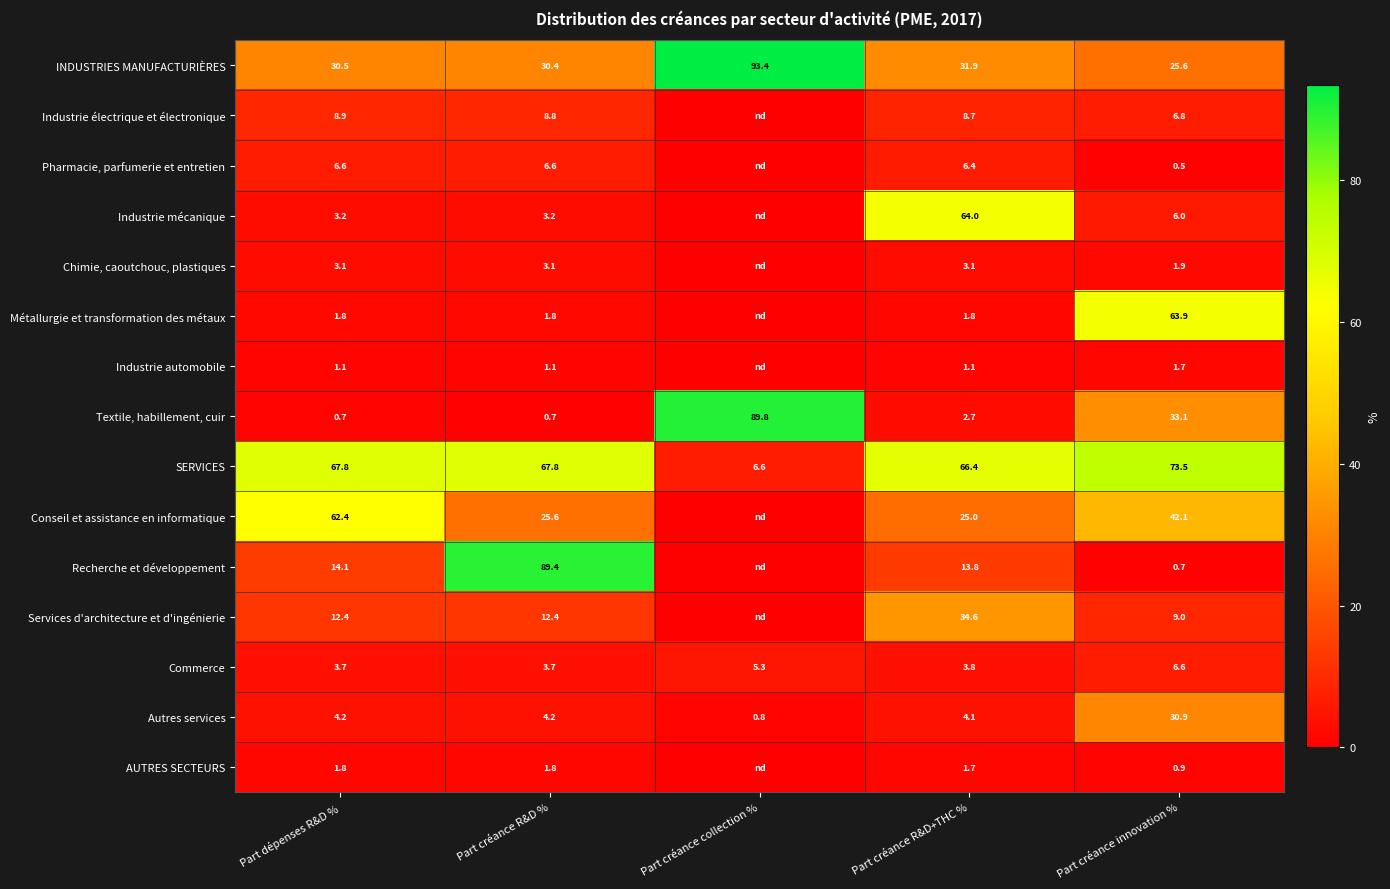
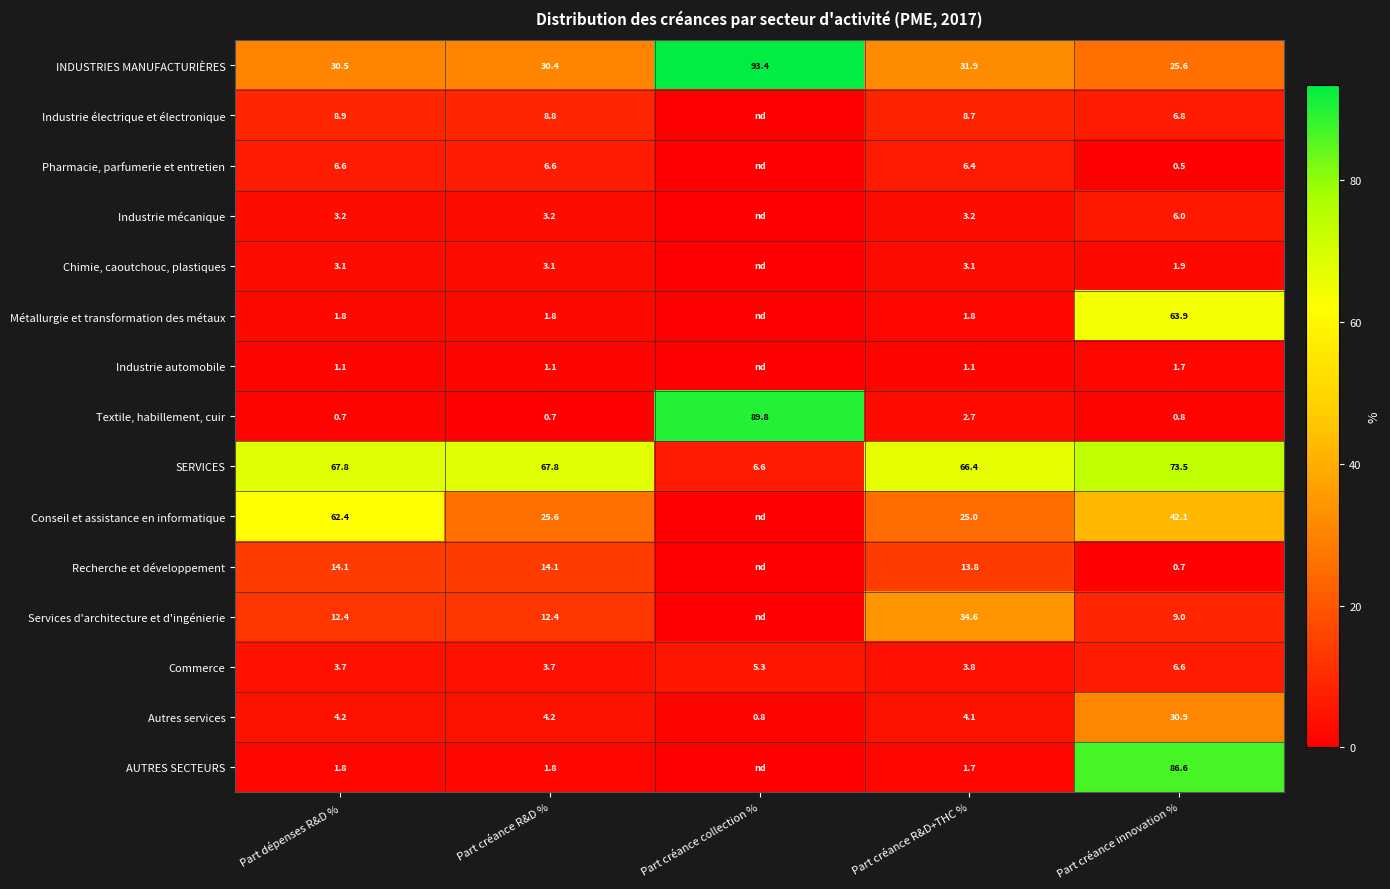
  {
    "INDUSTRIES MANUFACTURIÈRES": {
      "Part dépenses R&D %": 30.5,
      "Part créance R&D %": 30.4,
      "Part créance collection %": 93.4,
      "Part créance R&D+THC %": 31.9,
      "Part créance innovation %": 25.6
    },
    "Industrie électrique et électronique": {
      "Part dépenses R&D %": 8.9,
      "Part créance R&D %": 8.8,
      "Part créance R&D+THC %": 8.7,
      "Part créance innovation %": 6.8
    },
    "Pharmacie, parfumerie et entretien": {
      "Part dépenses R&D %": 6.6,
      "Part créance R&D %": 6.6,
      "Part créance R&D+THC %": 6.4,
      "Part créance innovation %": 0.5
    },
    "Industrie mécanique": {
      "Part dépenses R&D %": 3.2,
      "Part créance R&D %": 3.2,
-     "Part créance R&D+THC %": 64.0,
+     "Part créance R&D+THC %": 3.2,
      "Part créance innovation %": 6.0
    },
    "Chimie, caoutchouc, plastiques": {
      "Part dépenses R&D %": 3.1,
      "Part créance R&D %": 3.1,
      "Part créance R&D+THC %": 3.1,
      "Part créance innovation %": 1.9
    },
    "Métallurgie et transformation des métaux": {
      "Part dépenses R&D %": 1.8,
      "Part créance R&D %": 1.8,
      "Part créance R&D+THC %": 1.8,
      "Part créance innovation %": 63.9
    },
    "Industrie automobile": {
      "Part dépenses R&D %": 1.1,
      "Part créance R&D %": 1.1,
      "Part créance R&D+THC %": 1.1,
      "Part créance innovation %": 1.7
    },
    "Textile, habillement, cuir": {
      "Part dépenses R&D %": 0.7,
      "Part créance R&D %": 0.7,
      "Part créance collection %": 89.8,
      "Part créance R&D+THC %": 2.7,
-     "Part créance innovation %": 33.1
+     "Part créance innovation %": 0.8
    },
    "SERVICES": {
      "Part dépenses R&D %": 67.8,
      "Part créance R&D %": 67.8,
      "Part créance collection %": 6.6,
      "Part créance R&D+THC %": 66.4,
      "Part créance innovation %": 73.5
    },
    "Conseil et assistance en informatique": {
      "Part dépenses R&D %": 62.4,
      "Part créance R&D %": 25.6,
      "Part créance R&D+THC %": 25.0,
      "Part créance innovation %": 42.1
    },
    "Recherche et développement": {
      "Part dépenses R&D %": 14.1,
-     "Part créance R&D %": 89.4,
+     "Part créance R&D %": 14.1,
      "Part créance R&D+THC %": 13.8,
      "Part créance innovation %": 0.7
    },
    "Services d'architecture et d'ingénierie": {
      "Part dépenses R&D %": 12.4,
      "Part créance R&D %": 12.4,
      "Part créance R&D+THC %": 34.6,
      "Part créance innovation %": 9.0
    },
    "Commerce": {
      "Part dépenses R&D %": 3.7,
      "Part créance R&D %": 3.7,
      "Part créance collection %": 5.3,
      "Part créance R&D+THC %": 3.8,
      "Part créance innovation %": 6.6
    },
    "Autres services": {
      "Part dépenses R&D %": 4.2,
      "Part créance R&D %": 4.2,
      "Part créance collection %": 0.8,
      "Part créance R&D+THC %": 4.1,
      "Part créance innovation %": 30.9
    },
    "AUTRES SECTEURS": {
      "Part dépenses R&D %": 1.8,
      "Part créance R&D %": 1.8,
      "Part créance R&D+THC %": 1.7,
-     "Part créance innovation %": 0.9
+     "Part créance innovation %": 86.6
    }
  }
